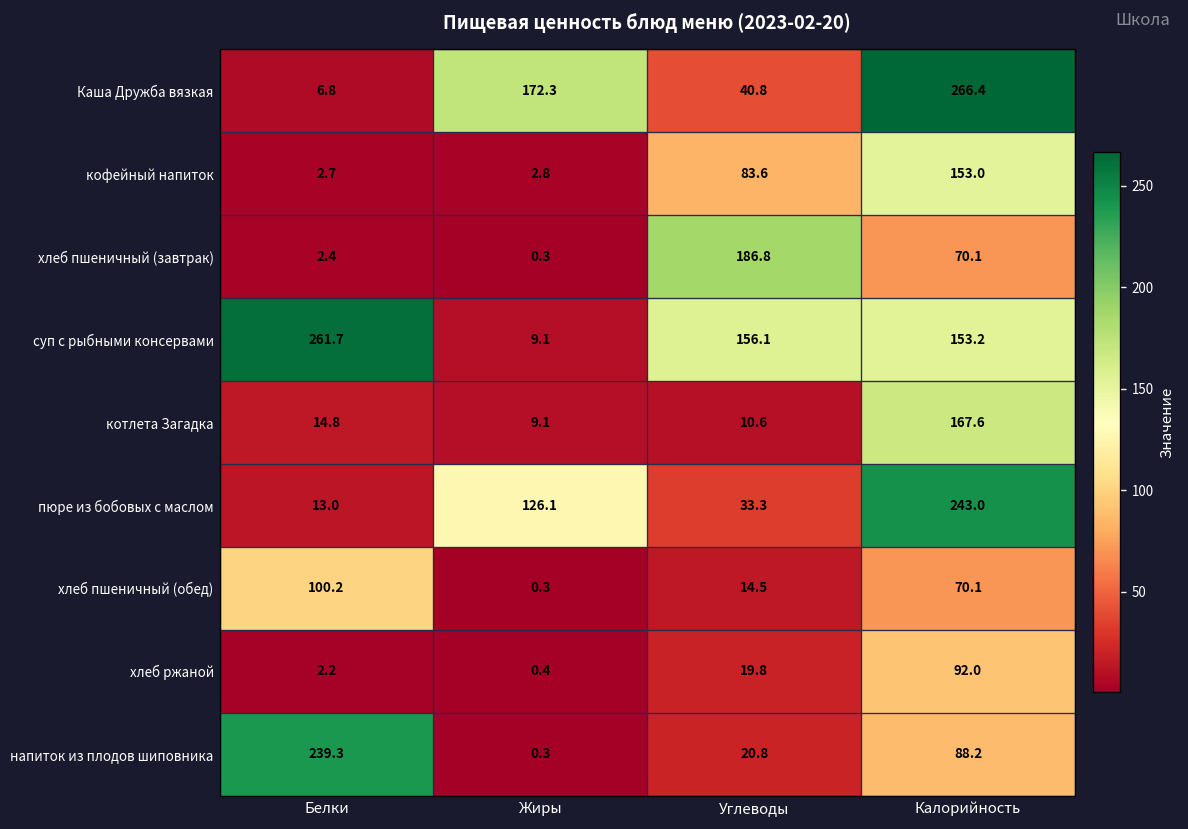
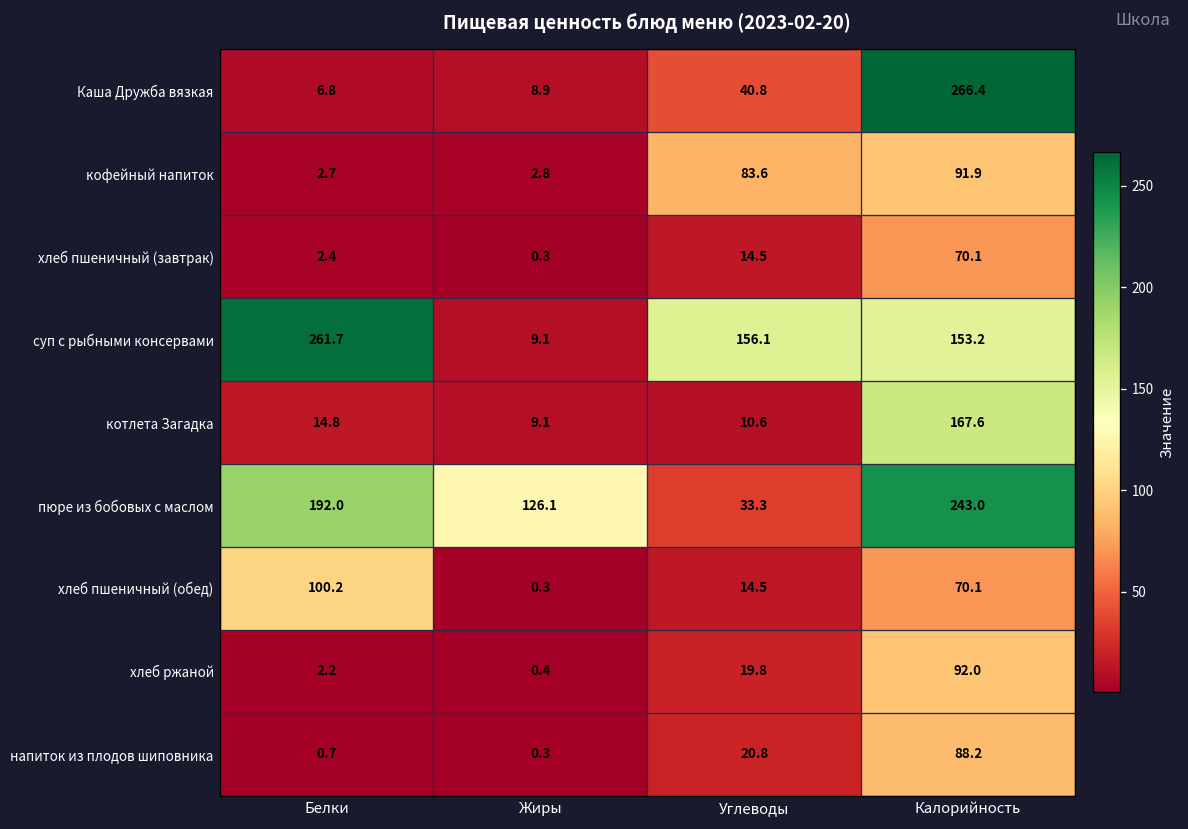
  {
    "Каша Дружба вязкая": {
      "Белки": 6.8,
-     "Жиры": 172.3,
+     "Жиры": 8.9,
      "Углеводы": 40.8,
      "Калорийность": 266.4
    },
    "кофейный напиток": {
      "Белки": 2.7,
      "Жиры": 2.8,
      "Углеводы": 83.6,
-     "Калорийность": 153.0
+     "Калорийность": 91.9
    },
    "хлеб пшеничный (завтрак)": {
      "Белки": 2.4,
      "Жиры": 0.3,
-     "Углеводы": 186.8,
+     "Углеводы": 14.5,
      "Калорийность": 70.1
    },
    "суп с рыбными консервами": {
      "Белки": 261.7,
      "Жиры": 9.1,
      "Углеводы": 156.1,
      "Калорийность": 153.2
    },
    "котлета Загадка": {
      "Белки": 14.8,
      "Жиры": 9.1,
      "Углеводы": 10.6,
      "Калорийность": 167.6
    },
    "пюре из бобовых с маслом": {
-     "Белки": 13.0,
+     "Белки": 192.0,
      "Жиры": 126.1,
      "Углеводы": 33.3,
      "Калорийность": 243.0
    },
    "хлеб пшеничный (обед)": {
      "Белки": 100.2,
      "Жиры": 0.3,
      "Углеводы": 14.5,
      "Калорийность": 70.1
    },
    "хлеб ржаной": {
      "Белки": 2.2,
      "Жиры": 0.4,
      "Углеводы": 19.8,
      "Калорийность": 92.0
    },
    "напиток из плодов шиповника": {
-     "Белки": 239.3,
+     "Белки": 0.7,
      "Жиры": 0.3,
      "Углеводы": 20.8,
      "Калорийность": 88.2
    }
  }
